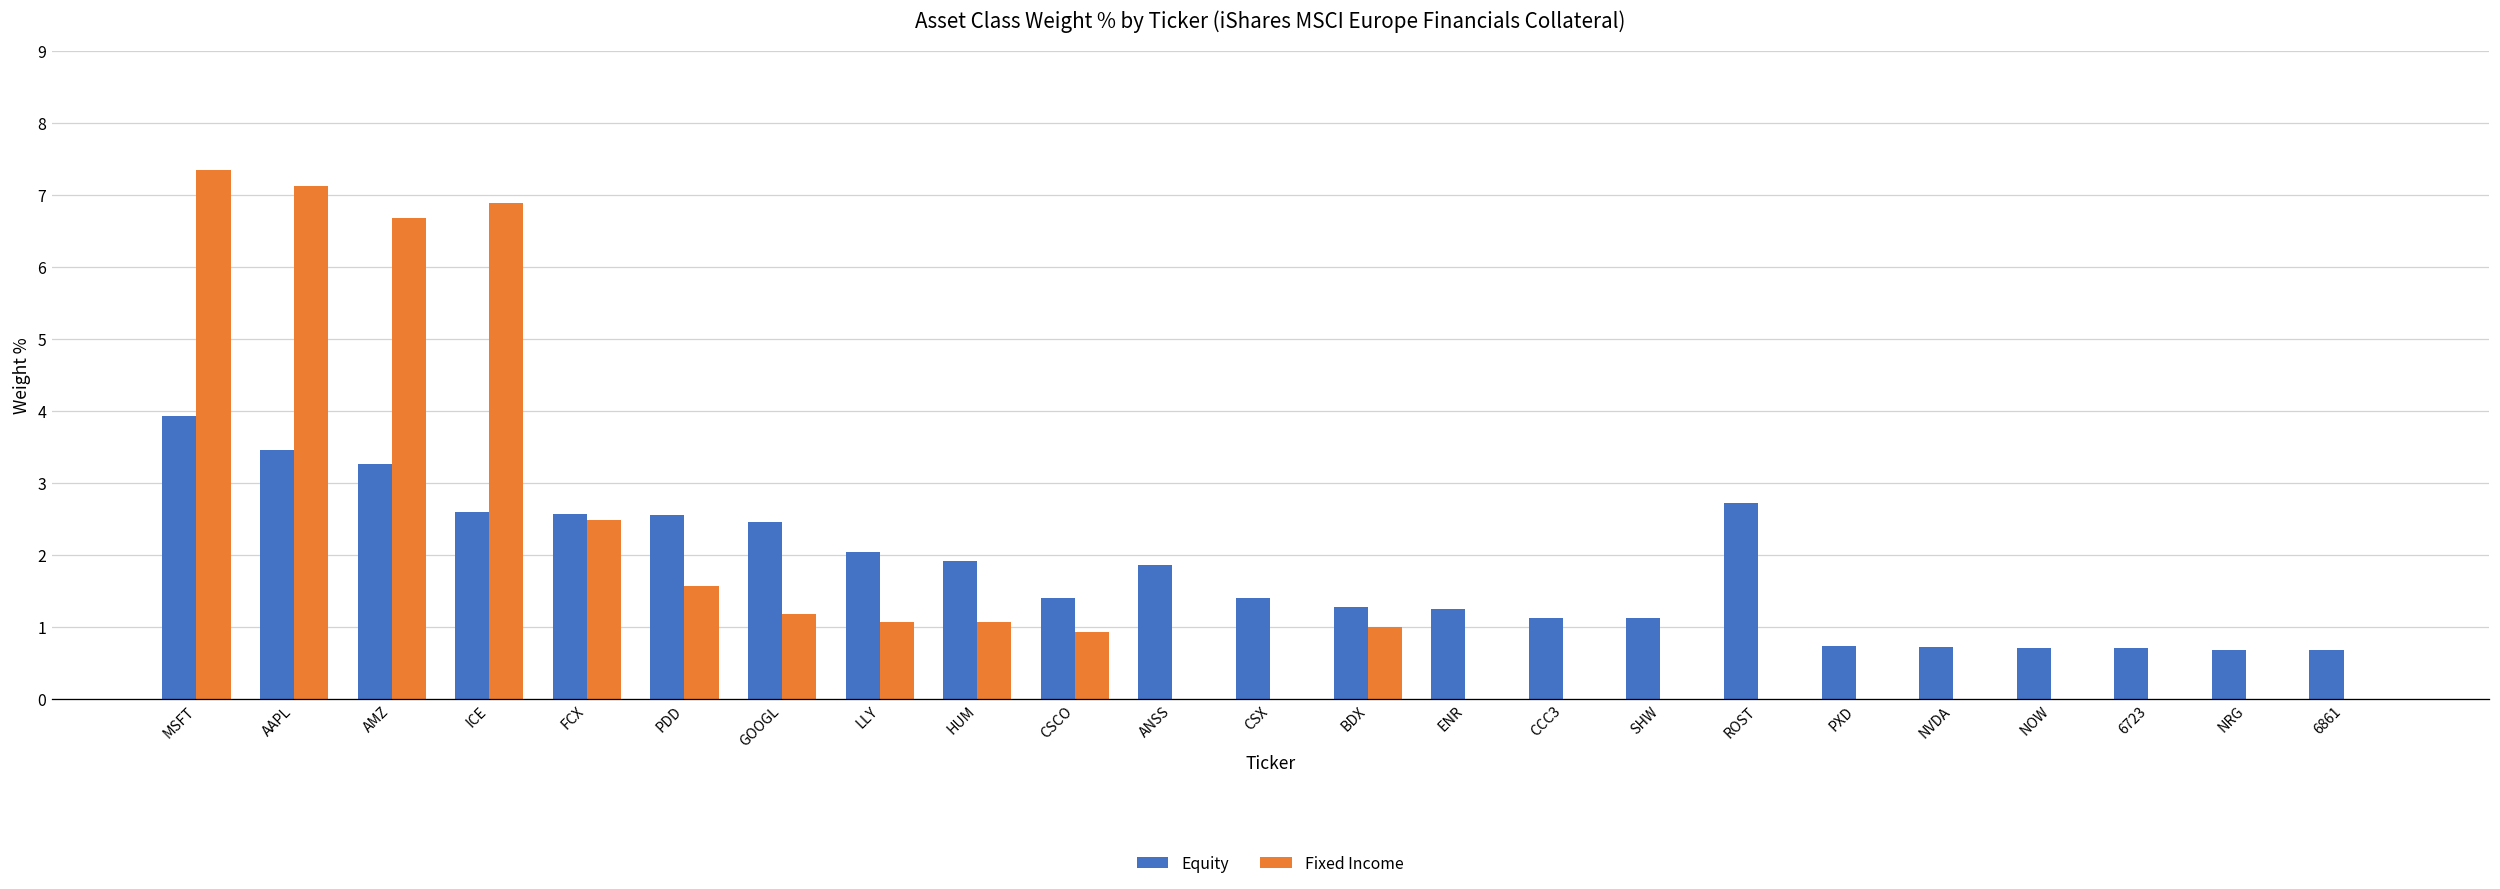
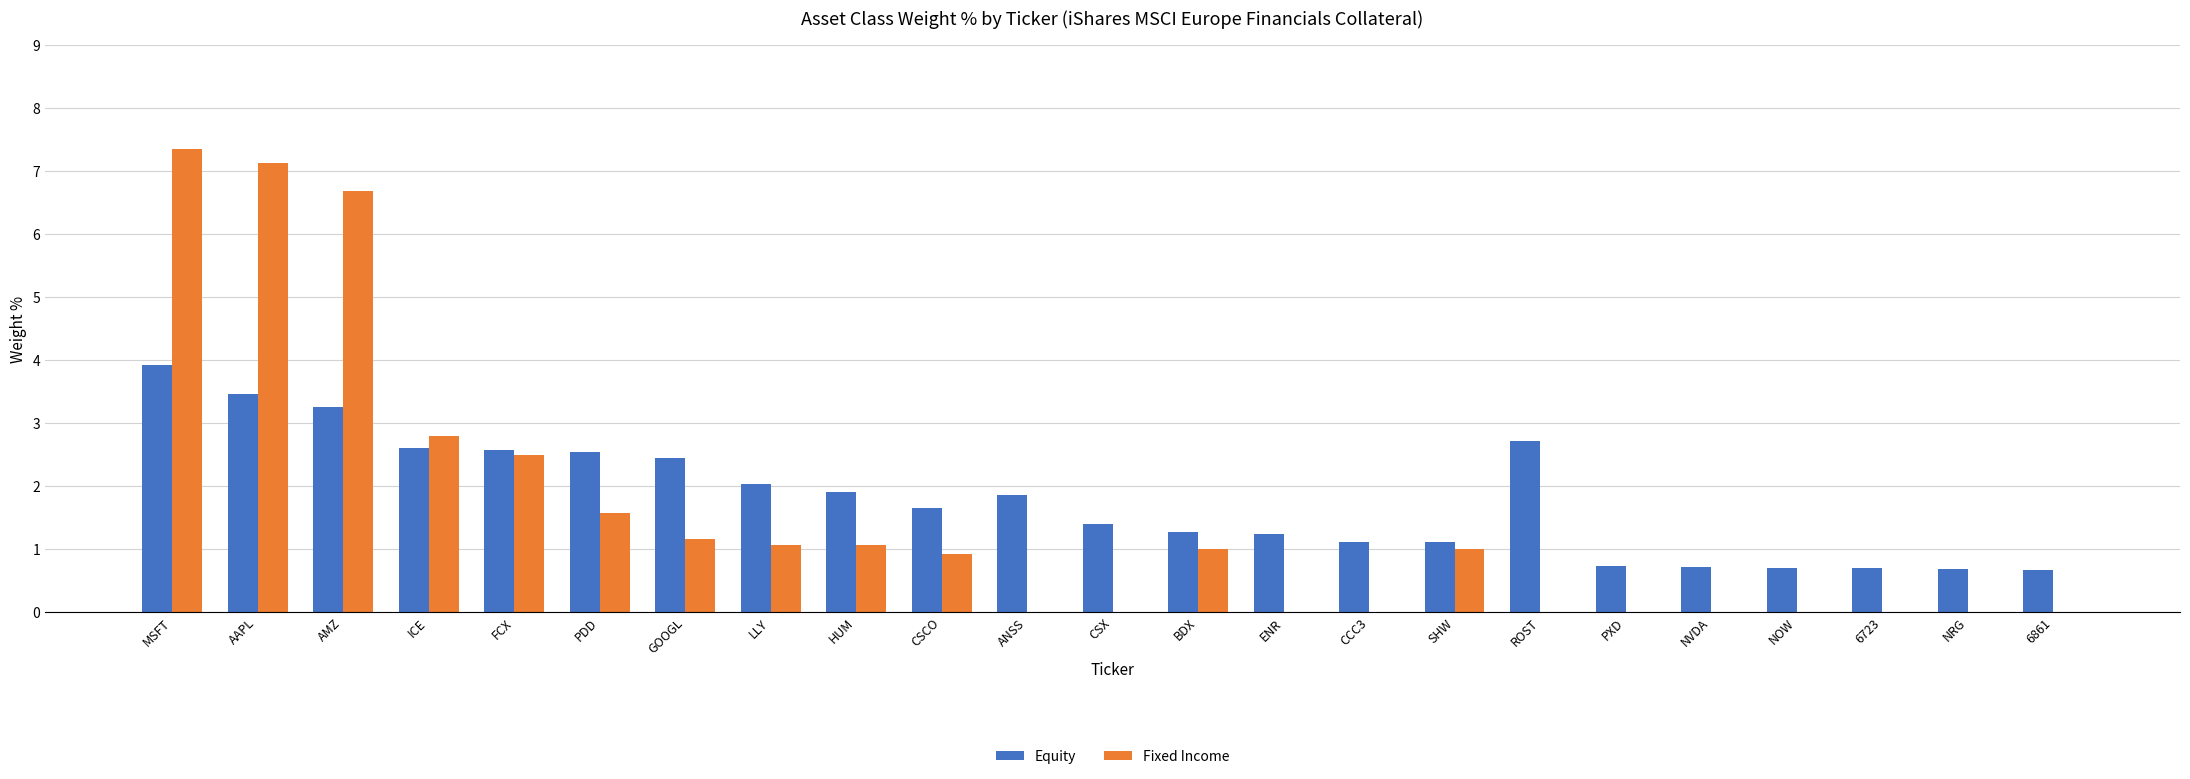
  {
    "Equity": {
      "MSFT": 3.9,
      "AAPL": 3.5,
      "AMZ": 3.3,
      "ICE": 2.6,
      "FCX": 2.6,
      "PDD": 2.6,
      "GOOGL": 2.5,
      "LLY": 2.0,
      "HUM": 1.9,
-     "CSCO": 1.4,
+     "CSCO": 1.7,
      "ANSS": 1.9,
      "CSX": 1.4,
      "BDX": 1.3,
      "ENR": 1.2,
      "CCC3": 1.1,
      "SHW": 1.1,
      "ROST": 2.7,
      "PXD": 0.7,
      "NVDA": 0.7,
      "NOW": 0.7,
      "6723": 0.7,
      "NRG": 0.7,
      "6861": 0.7
    },
    "Fixed Income": {
      "MSFT": 7.4,
      "AAPL": 7.1,
      "AMZ": 6.7,
-     "ICE": 6.9,
+     "ICE": 2.8,
      "FCX": 2.5,
      "PDD": 1.6,
      "GOOGL": 1.2,
      "LLY": 1.1,
      "HUM": 1.1,
      "CSCO": 0.9,
      "ANSS": 0.0,
      "CSX": 0.0,
      "BDX": 1.0,
      "ENR": 0.0,
      "CCC3": 0.0,
-     "SHW": 0,
+     "SHW": 1,
      "ROST": 0.0,
      "PXD": 0.0,
      "NVDA": 0.0,
      "NOW": 0.0,
      "6723": 0.0,
      "NRG": 0.0,
      "6861": 0.0
    }
  }
